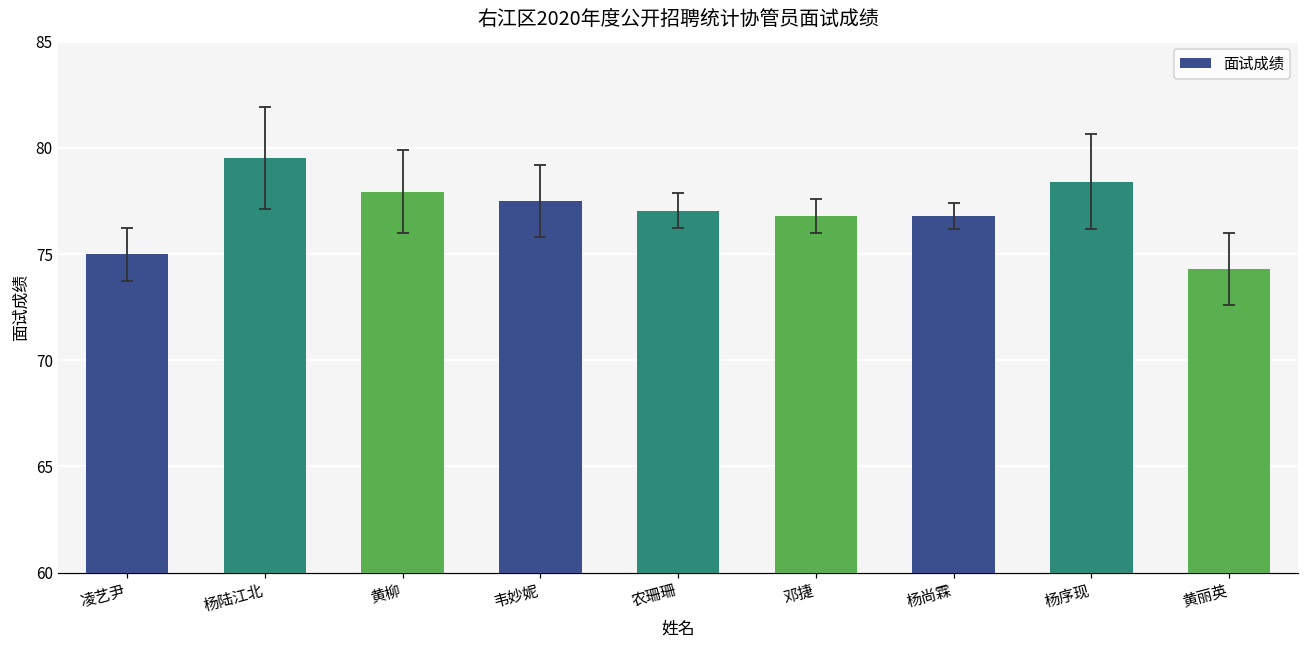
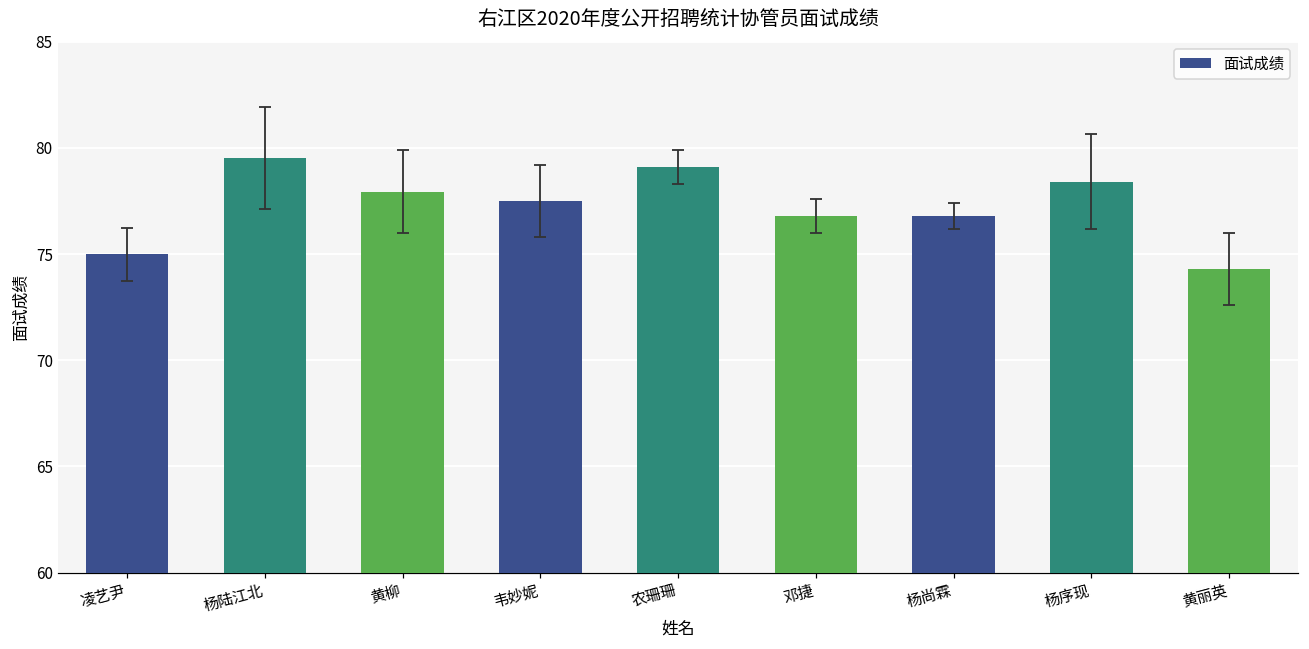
  {
    "面试成绩": {
      "凌艺尹": 75.0,
      "杨陆江北": 79.5,
      "黄柳": 77.9,
      "韦妙妮": 77.5,
-     "农珊珊": 77.0,
+     "农珊珊": 79.1,
      "邓捷": 76.8,
      "杨尚霖": 76.8,
      "杨序现": 78.4,
      "黄丽英": 74.3
    }
  }
